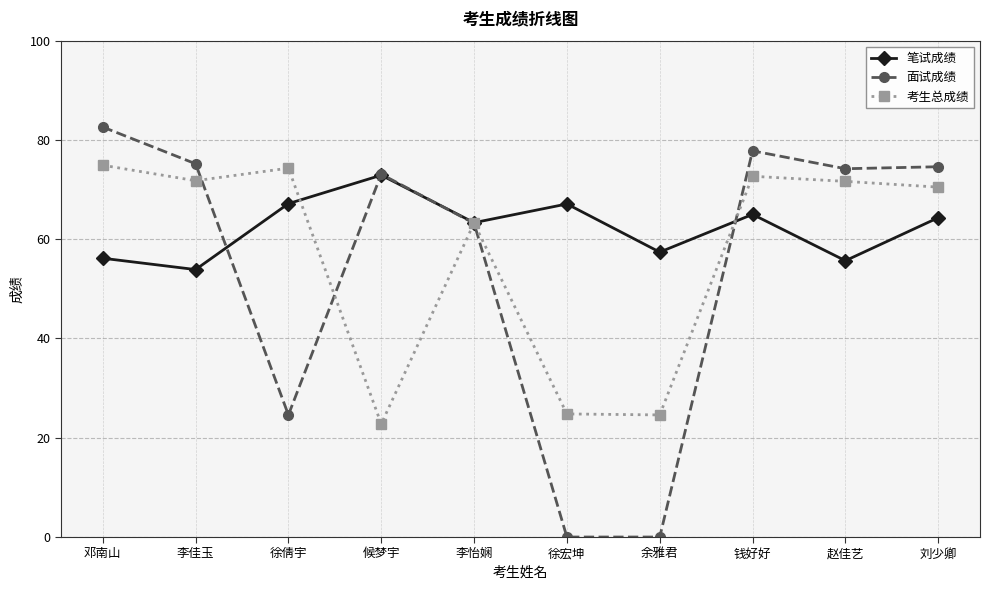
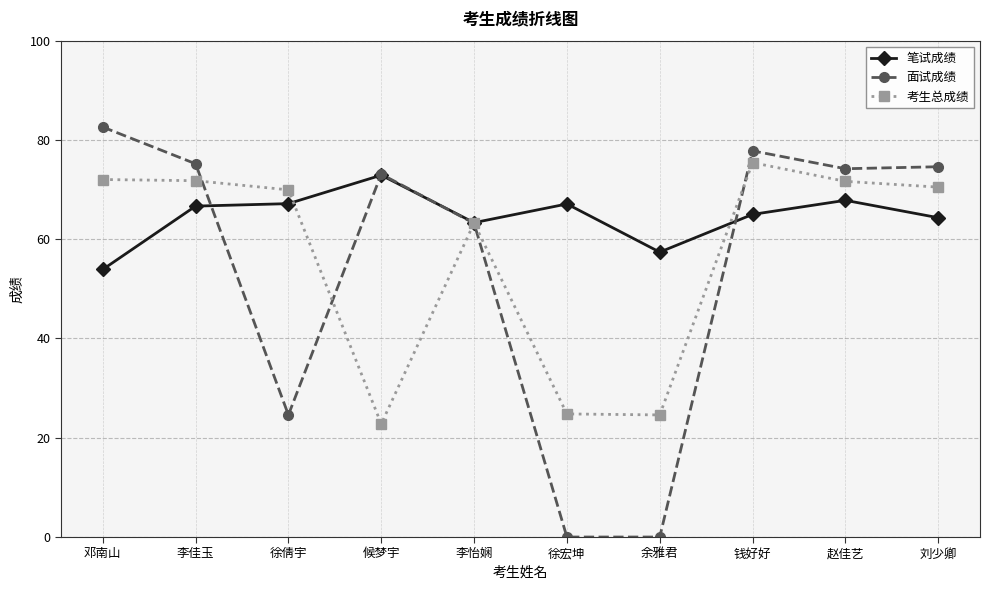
  {
    "笔试成绩": {
-     "邓南山": 56,
-     "李佳玉": 54,
+     "邓南山": 54,
+     "李佳玉": 67,
      "徐倩宇": 67,
      "徐宏坤": 67,
      "余雅君": 57,
      "钱好好": 65,
-     "赵佳艺": 56,
+     "赵佳艺": 68,
      "刘少卿": 64
    },
    "面试成绩": {
      "邓南山": 83,
      "李佳玉": 75,
      "徐倩宇": 25,
      "徐宏坤": 0,
      "余雅君": 0,
      "钱好好": 78,
      "赵佳艺": 74,
      "刘少卿": 75
    },
    "考生总成绩": {
-     "邓南山": 75,
+     "邓南山": 72,
      "李佳玉": 72,
-     "徐倩宇": 74,
+     "徐倩宇": 70,
      "候梦宇": 23,
      "徐宏坤": 25,
      "余雅君": 25,
-     "钱好好": 73,
+     "钱好好": 75,
      "赵佳艺": 72,
      "刘少卿": 70
    }
  }
